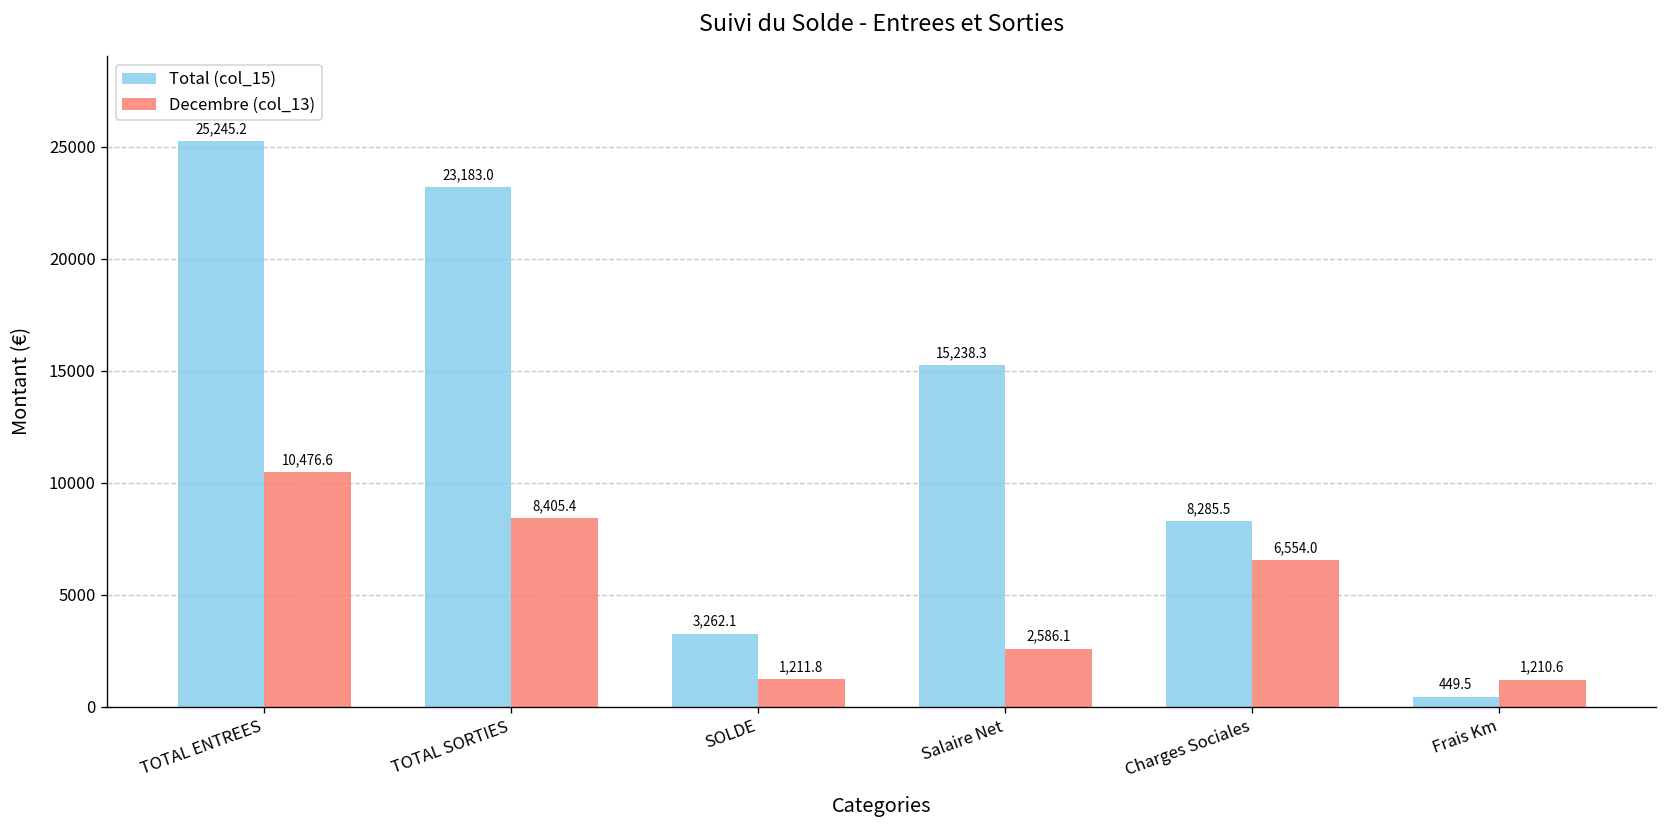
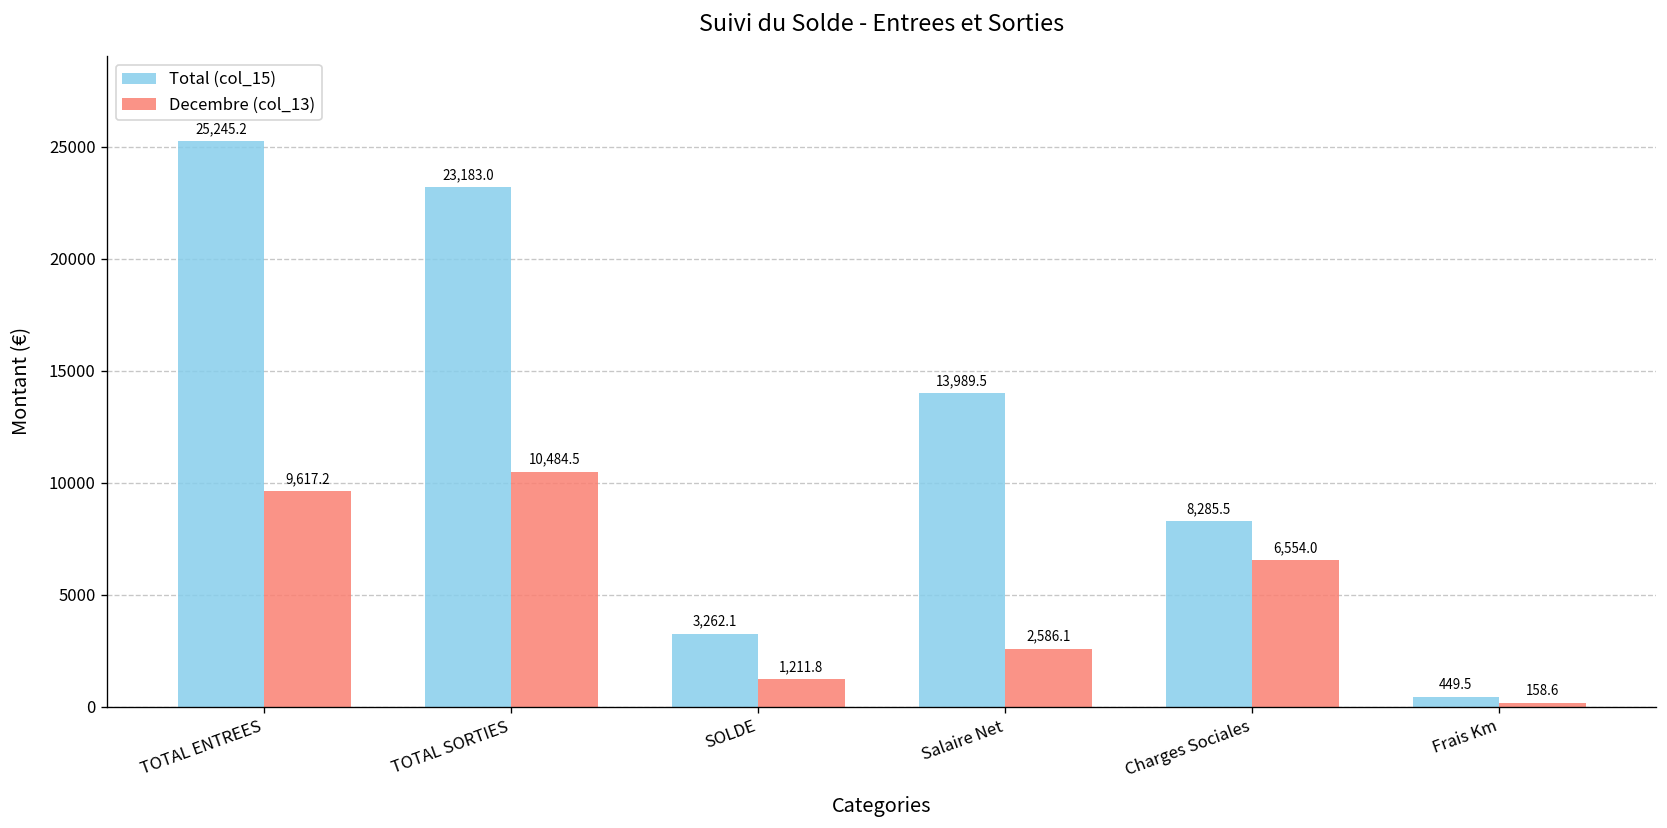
  {
    "Total (col_15)": {
      "TOTAL ENTREES": "25,245.2",
      "TOTAL SORTIES": "23,183.0",
      "SOLDE": "3,262.1",
-     "Salaire Net": "15,238.3",
+     "Salaire Net": "13,989.5",
      "Charges Sociales": "8,285.5",
      "Frais Km": "449.5"
    },
    "Decembre (col_13)": {
-     "TOTAL ENTREES": "10,476.6",
-     "TOTAL SORTIES": "8,405.4",
+     "TOTAL ENTREES": "9,617.2",
+     "TOTAL SORTIES": "10,484.5",
      "SOLDE": "1,211.8",
      "Salaire Net": "2,586.1",
      "Charges Sociales": "6,554.0",
-     "Frais Km": "1,210.6"
+     "Frais Km": "158.6"
    }
  }
